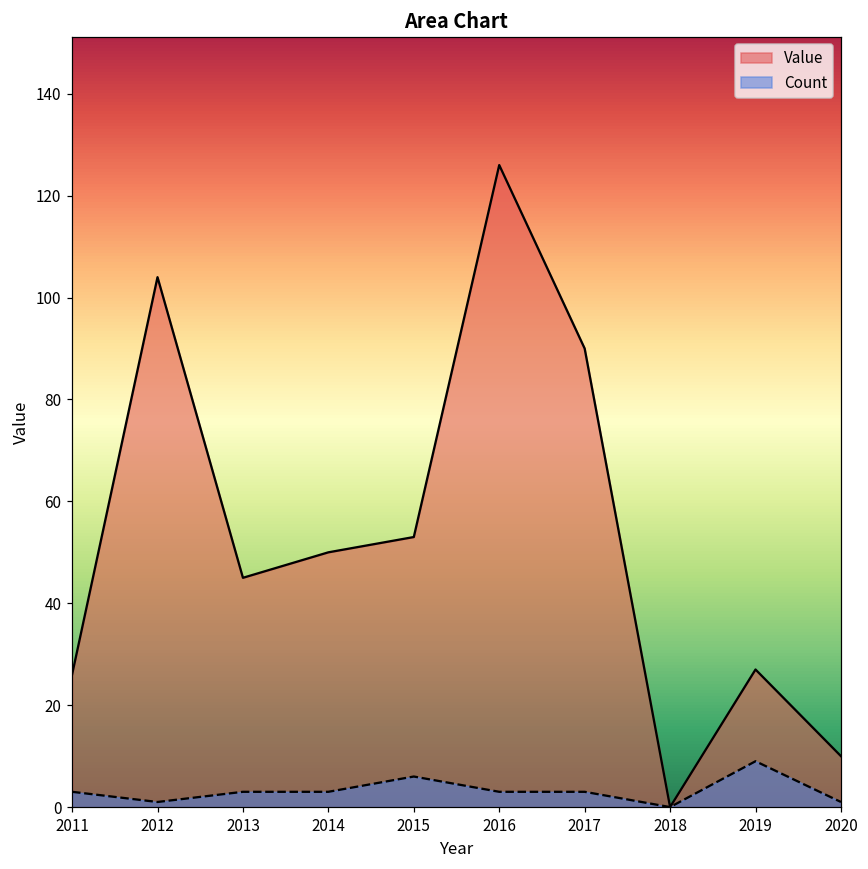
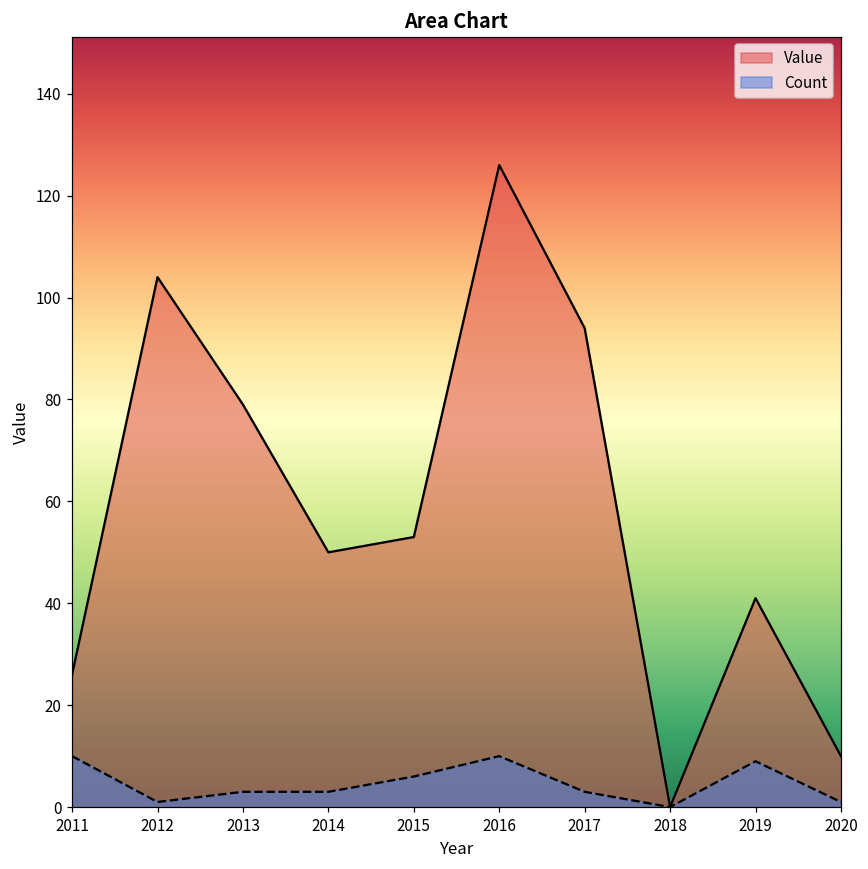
  {
    "Value": {
      "2011": 26,
      "2012": 104,
-     "2013": 45,
+     "2013": 79,
      "2014": 50,
      "2015": 53,
      "2016": 126,
-     "2017": 90,
-     "2019": 27,
+     "2017": 94,
+     "2019": 41,
      "2020": 10
    },
    "Count": {
-     "2011": 3,
+     "2011": 10,
      "2012": 1,
      "2013": 3,
      "2014": 3,
      "2015": 6,
-     "2016": 3,
+     "2016": 10,
      "2017": 3,
      "2019": 9,
      "2020": 1
    }
  }
